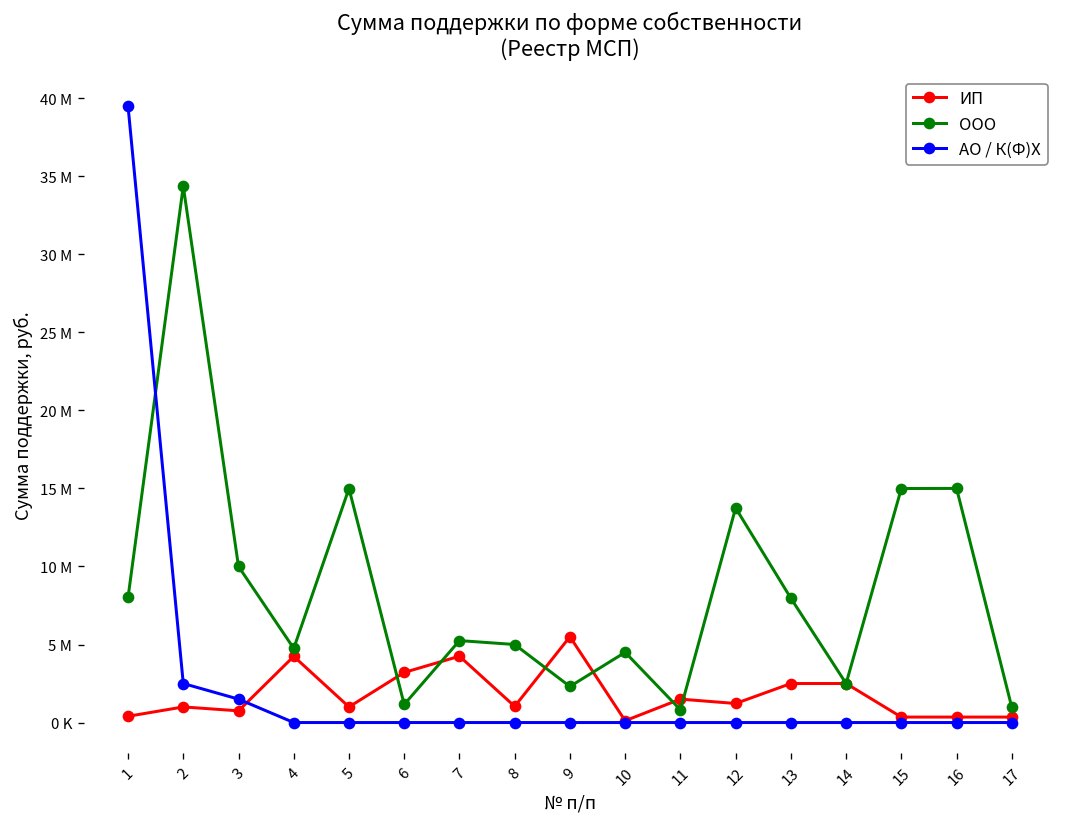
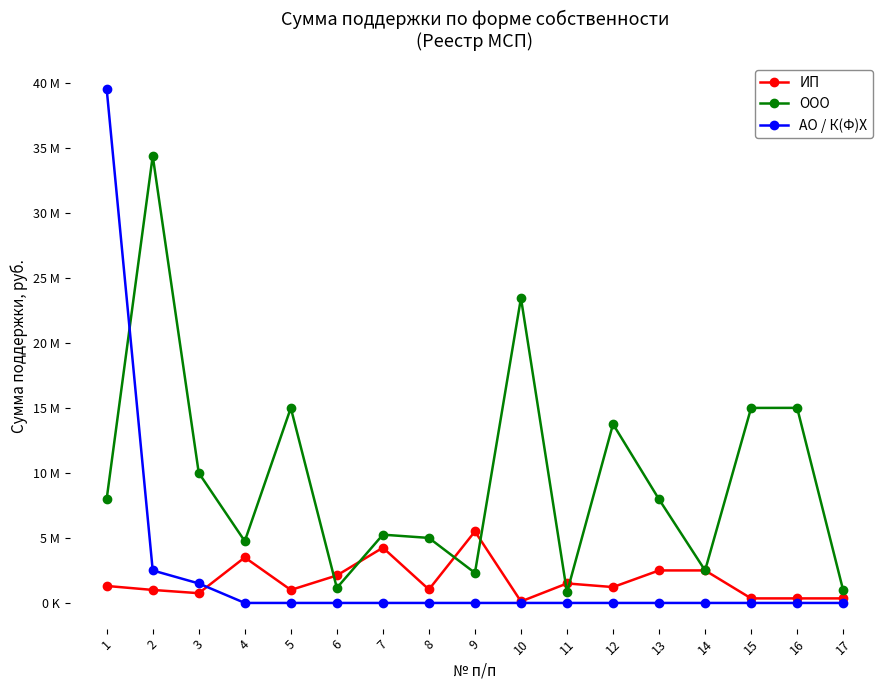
  {
    "ИП": {
-     "1": 400000,
+     "1": 1300000,
      "2": 1000000,
      "3": 800000,
-     "4": 4200000,
+     "4": 3500000,
      "5": 1000000,
-     "6": 3200000,
+     "6": 2100000,
      "7": 4300000,
      "8": 1000000,
      "9": 5500000,
      "11": 1500000,
      "12": 1200000,
      "13": 2500000,
      "15": 400000,
      "16": 400000,
      "17": 400000
    },
    "ООО": {
      "1": 8000000,
      "2": 34400000,
      "3": 10000000,
      "4": 4800000,
      "5": 15000000,
      "6": 1200000,
      "7": 5300000,
      "8": 5000000,
      "9": 2300000,
-     "10": 4500000,
+     "10": 23400000,
      "11": 800000,
      "12": 13800000,
      "13": 8000000,
      "15": 15000000,
      "16": 15000000,
      "17": 1000000
    },
    "АО / К(Ф)Х": {
      "1": 39500000,
      "2": 2500000,
      "3": 1500000,
      "4": 0,
      "5": 0,
      "6": 0,
      "7": 0,
      "8": 0,
      "9": 0,
      "11": 0,
      "12": 0,
      "13": 0,
      "14": 0,
      "15": 0,
      "16": 0,
      "17": 0
    }
  }
